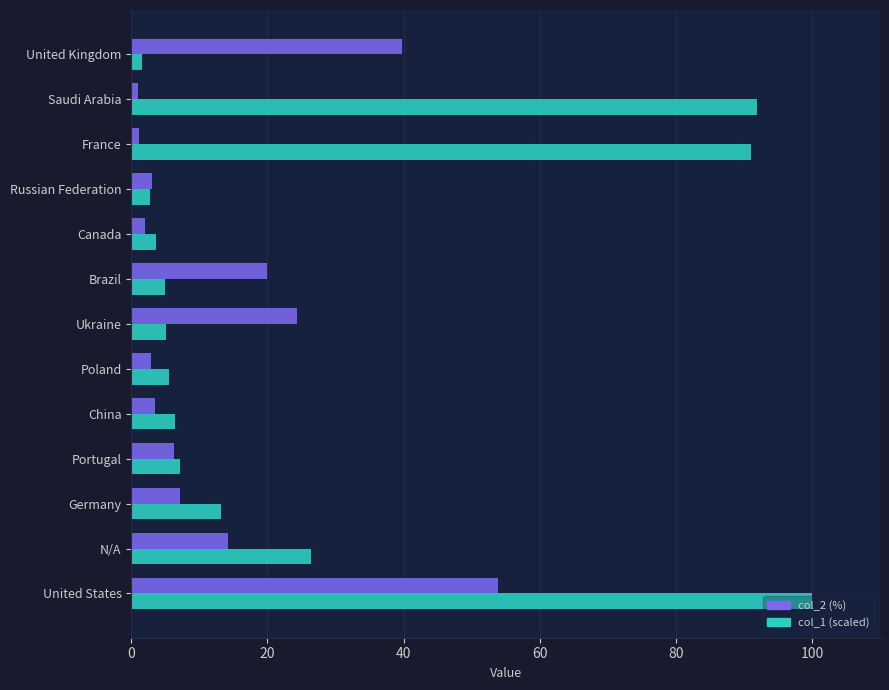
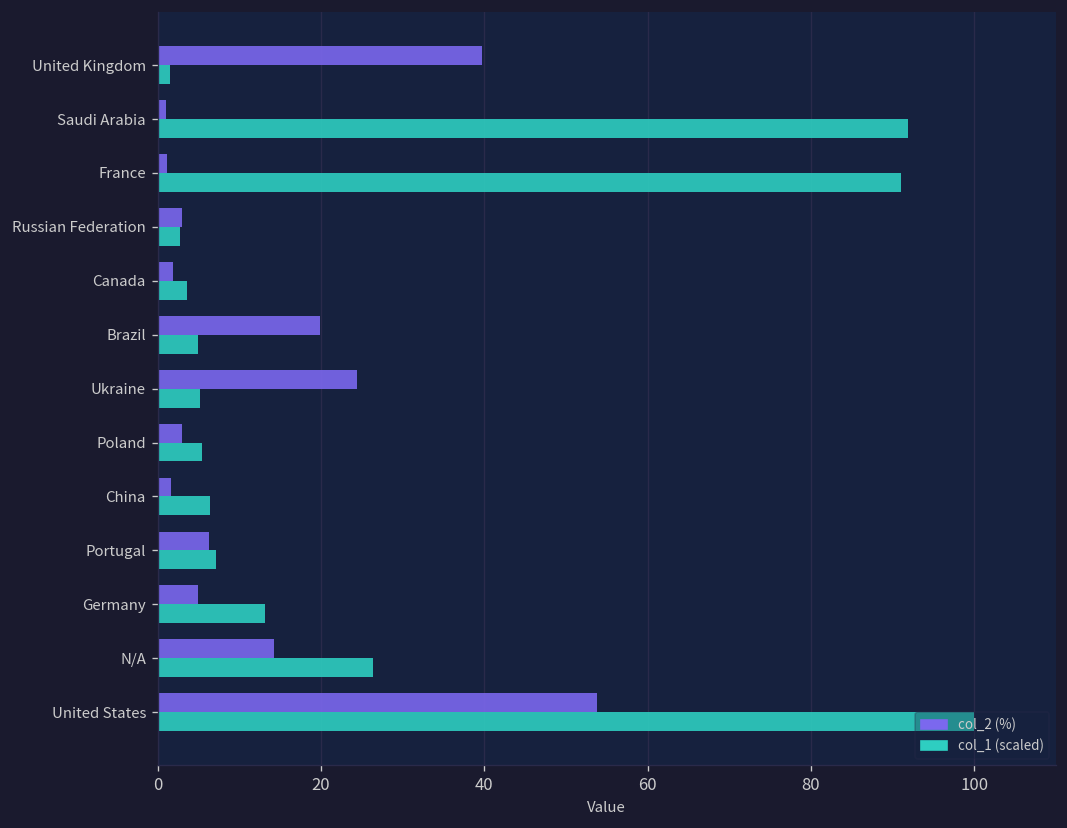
  {
    "col_2 (%)": {
      "United Kingdom": 40,
      "Saudi Arabia": 1,
      "France": 1,
      "Russian Federation": 3,
      "Canada": 2,
      "Brazil": 20,
      "Ukraine": 24,
      "Poland": 3,
-     "China": 3,
+     "China": 2,
      "Portugal": 6,
-     "Germany": 7,
+     "Germany": 5,
      "N/A": 14,
      "United States": 54
    },
    "col_1 (scaled)": {
      "United Kingdom": 1,
      "Saudi Arabia": 92,
      "France": 91,
      "Russian Federation": 3,
      "Canada": 4,
      "Brazil": 5,
      "Ukraine": 5,
      "Poland": 5,
      "China": 6,
      "Portugal": 7,
      "Germany": 13,
      "N/A": 26
    }
  }
